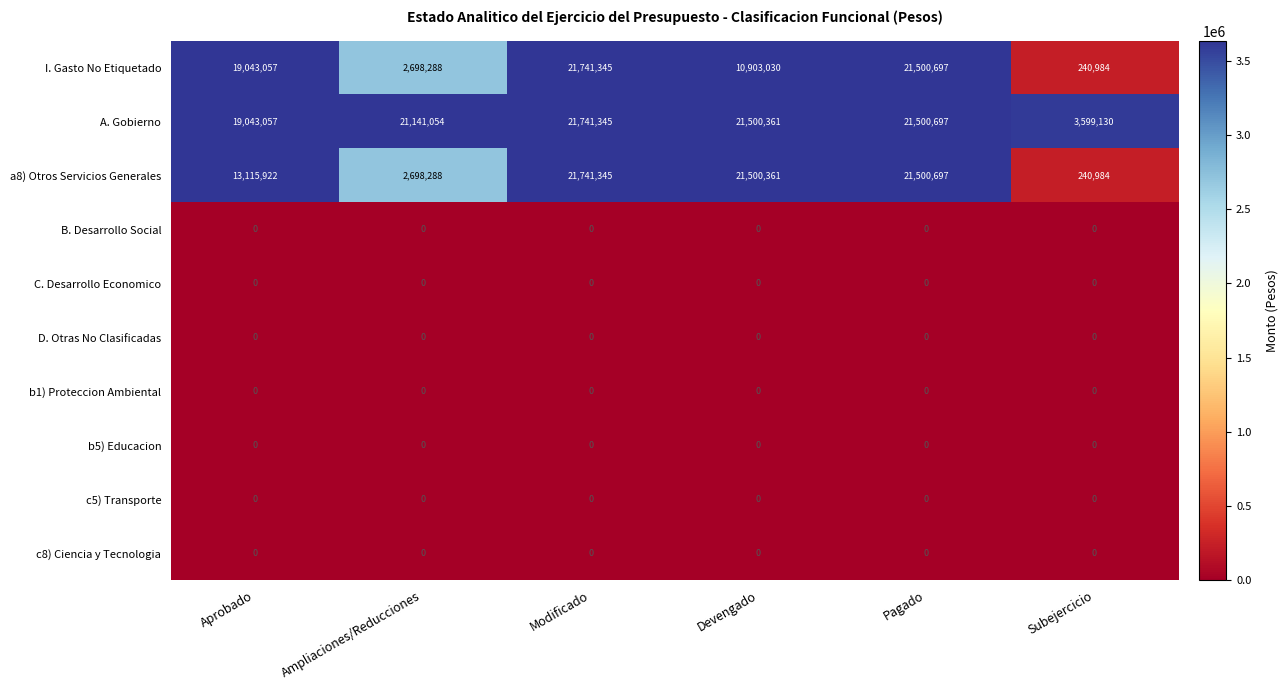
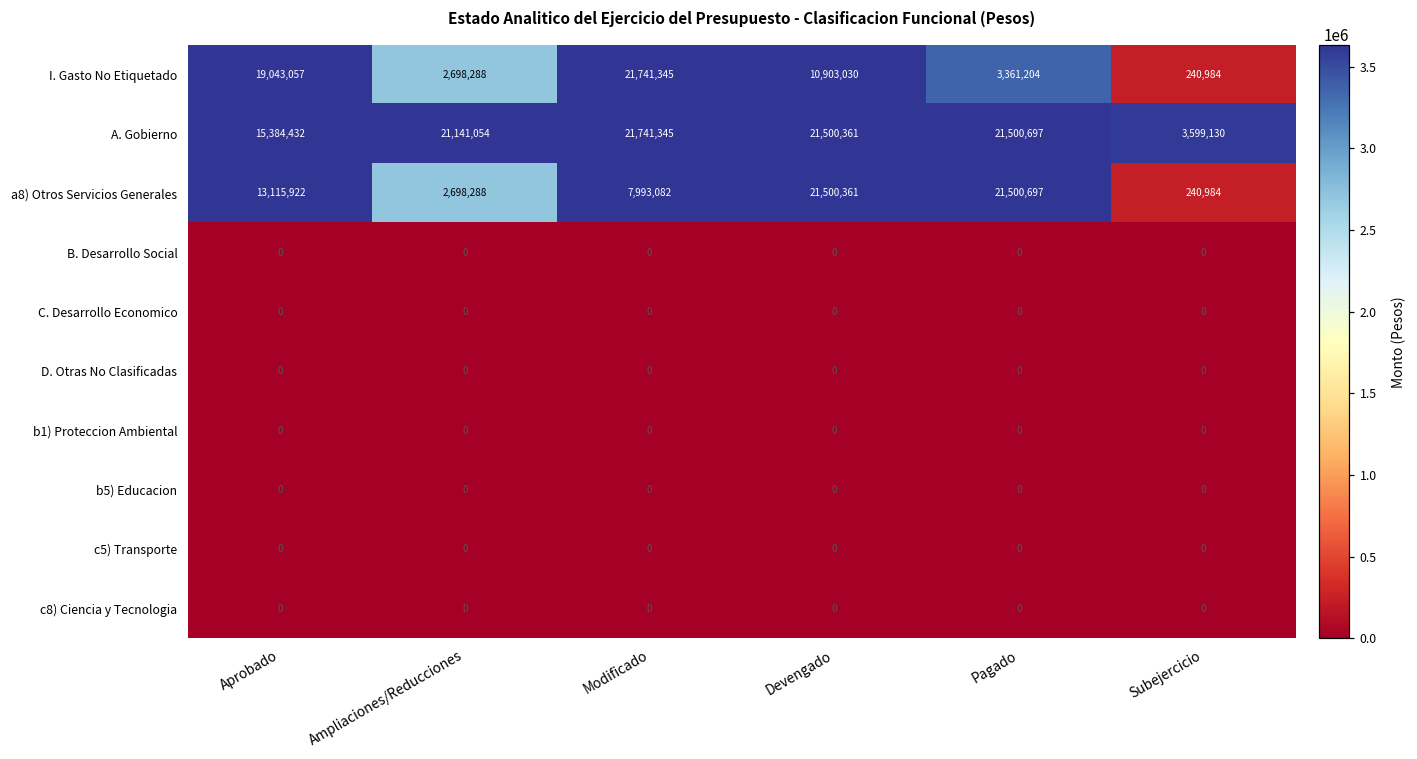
  {
    "I. Gasto No Etiquetado": {
      "Aprobado": "19,043,057",
      "Ampliaciones/Reducciones": "2,698,288",
      "Modificado": "21,741,345",
      "Devengado": "10,903,030",
-     "Pagado": "21,500,697",
+     "Pagado": "3,361,204",
      "Subejercicio": "240,984"
    },
    "A. Gobierno": {
-     "Aprobado": "19,043,057",
+     "Aprobado": "15,384,432",
      "Ampliaciones/Reducciones": "21,141,054",
      "Modificado": "21,741,345",
      "Devengado": "21,500,361",
      "Pagado": "21,500,697",
      "Subejercicio": "3,599,130"
    },
    "a8) Otros Servicios Generales": {
      "Aprobado": "13,115,922",
      "Ampliaciones/Reducciones": "2,698,288",
-     "Modificado": "21,741,345",
+     "Modificado": "7,993,082",
      "Devengado": "21,500,361",
      "Pagado": "21,500,697",
      "Subejercicio": "240,984"
    },
    "B. Desarrollo Social": {
      "Aprobado": "0",
      "Ampliaciones/Reducciones": "0",
      "Modificado": "0",
      "Devengado": "0",
      "Pagado": "0",
      "Subejercicio": "0"
    },
    "C. Desarrollo Economico": {
      "Aprobado": "0",
      "Ampliaciones/Reducciones": "0",
      "Modificado": "0",
      "Devengado": "0",
      "Pagado": "0",
      "Subejercicio": "0"
    },
    "D. Otras No Clasificadas": {
      "Aprobado": "0",
      "Ampliaciones/Reducciones": "0",
      "Modificado": "0",
      "Devengado": "0",
      "Pagado": "0",
      "Subejercicio": "0"
    },
    "b1) Proteccion Ambiental": {
      "Aprobado": "0",
      "Ampliaciones/Reducciones": "0",
      "Modificado": "0",
      "Devengado": "0",
      "Pagado": "0",
      "Subejercicio": "0"
    },
    "b5) Educacion": {
      "Aprobado": "0",
      "Ampliaciones/Reducciones": "0",
      "Modificado": "0",
      "Devengado": "0",
      "Pagado": "0",
      "Subejercicio": "0"
    },
    "c5) Transporte": {
      "Aprobado": "0",
      "Ampliaciones/Reducciones": "0",
      "Modificado": "0",
      "Devengado": "0",
      "Pagado": "0",
      "Subejercicio": "0"
    },
    "c8) Ciencia y Tecnologia": {
      "Aprobado": "0",
      "Ampliaciones/Reducciones": "0",
      "Modificado": "0",
      "Devengado": "0",
      "Pagado": "0",
      "Subejercicio": "0"
    }
  }
